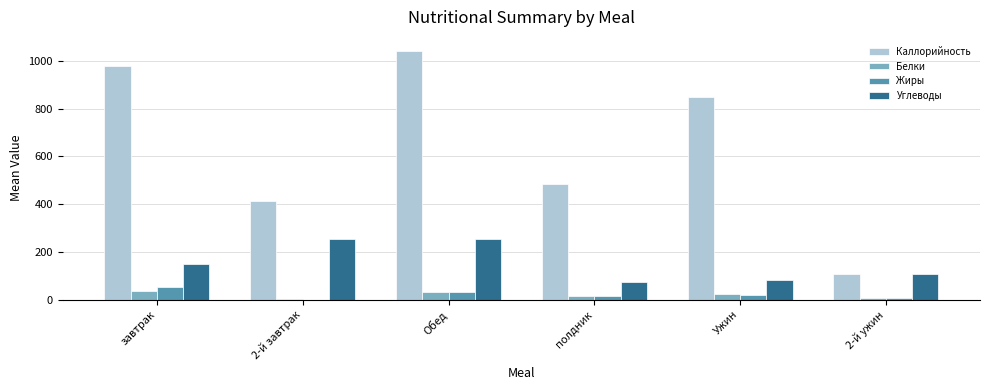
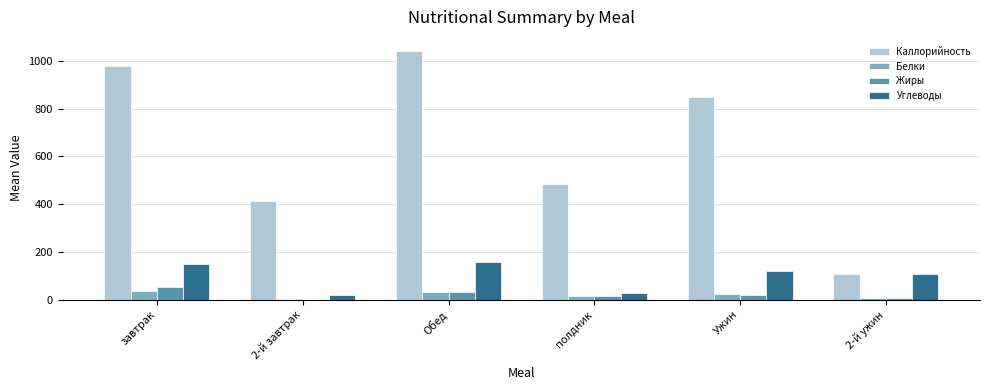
  {
    "Каллорийность": {
      "завтрак": 980,
      "2-й завтрак": 410,
      "Обед": 1040,
      "полдник": 480,
      "Ужин": 850,
      "2-й ужин": 110
    },
    "Углеводы": {
      "завтрак": 150,
-     "2-й завтрак": 250,
-     "Обед": 250,
-     "полдник": 70,
-     "Ужин": 80,
+     "2-й завтрак": 20,
+     "Обед": 160,
+     "полдник": 30,
+     "Ужин": 120,
      "2-й ужин": 110
    }
  }
